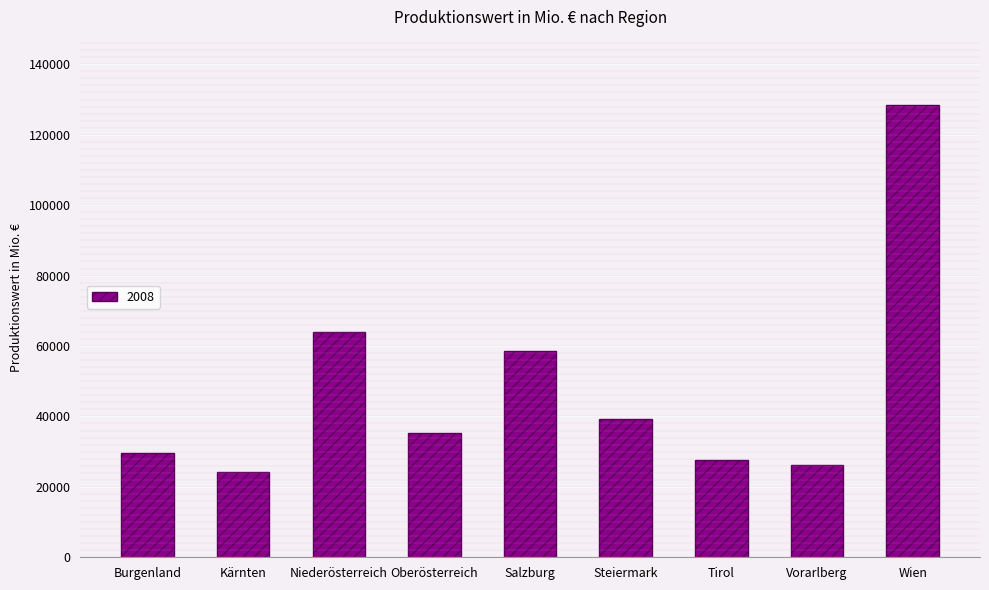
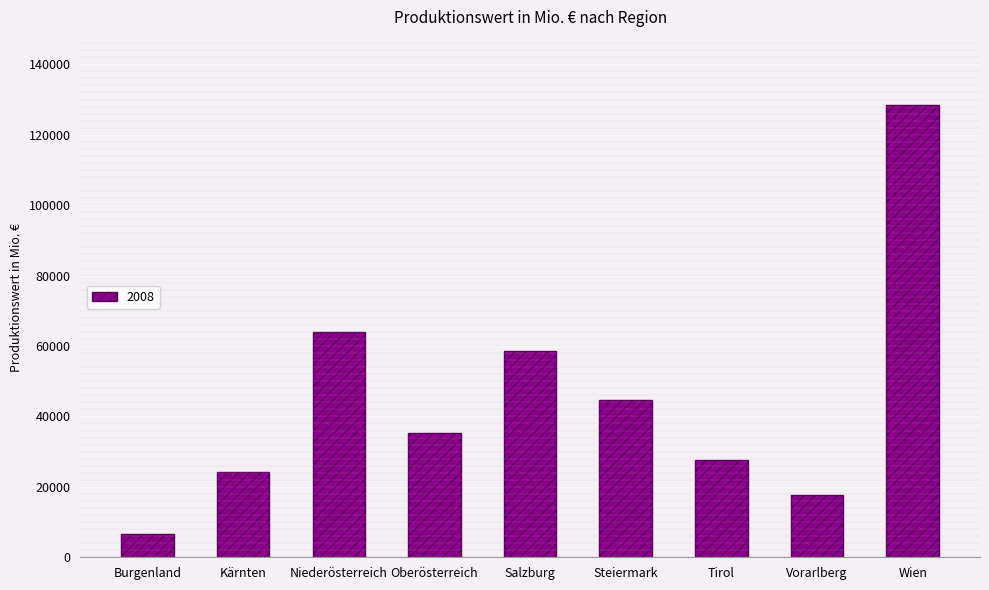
  {
-   "Burgenland": 30000,
+   "Burgenland": 6000,
    "Kärnten": 24000,
    "Niederösterreich": 64000,
    "Oberösterreich": 35000,
    "Salzburg": 59000,
-   "Steiermark": 39000,
+   "Steiermark": 45000,
    "Tirol": 28000,
-   "Vorarlberg": 26000,
+   "Vorarlberg": 18000,
    "Wien": 129000
  }
